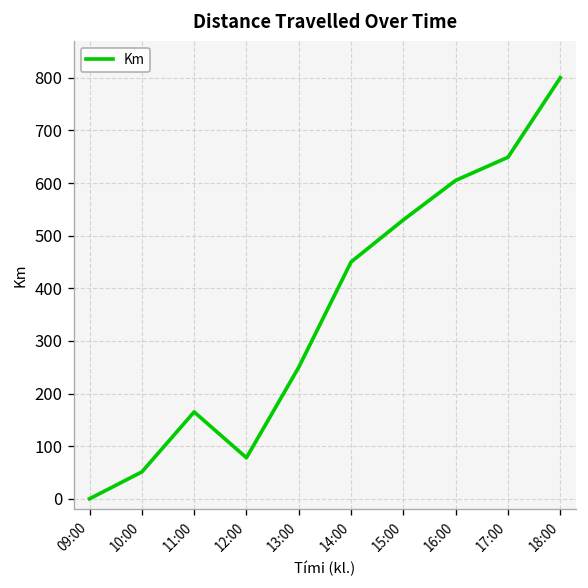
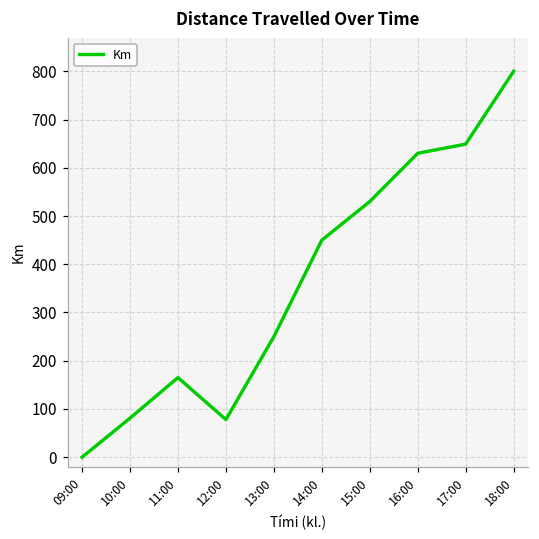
  {
    "09:00": 0,
-   "10:00": 50,
+   "10:00": 80,
    "11:00": 170,
    "12:00": 80,
    "13:00": 250,
    "14:00": 450,
    "15:00": 530,
-   "16:00": 610,
+   "16:00": 630,
    "17:00": 650,
    "18:00": 800
  }
